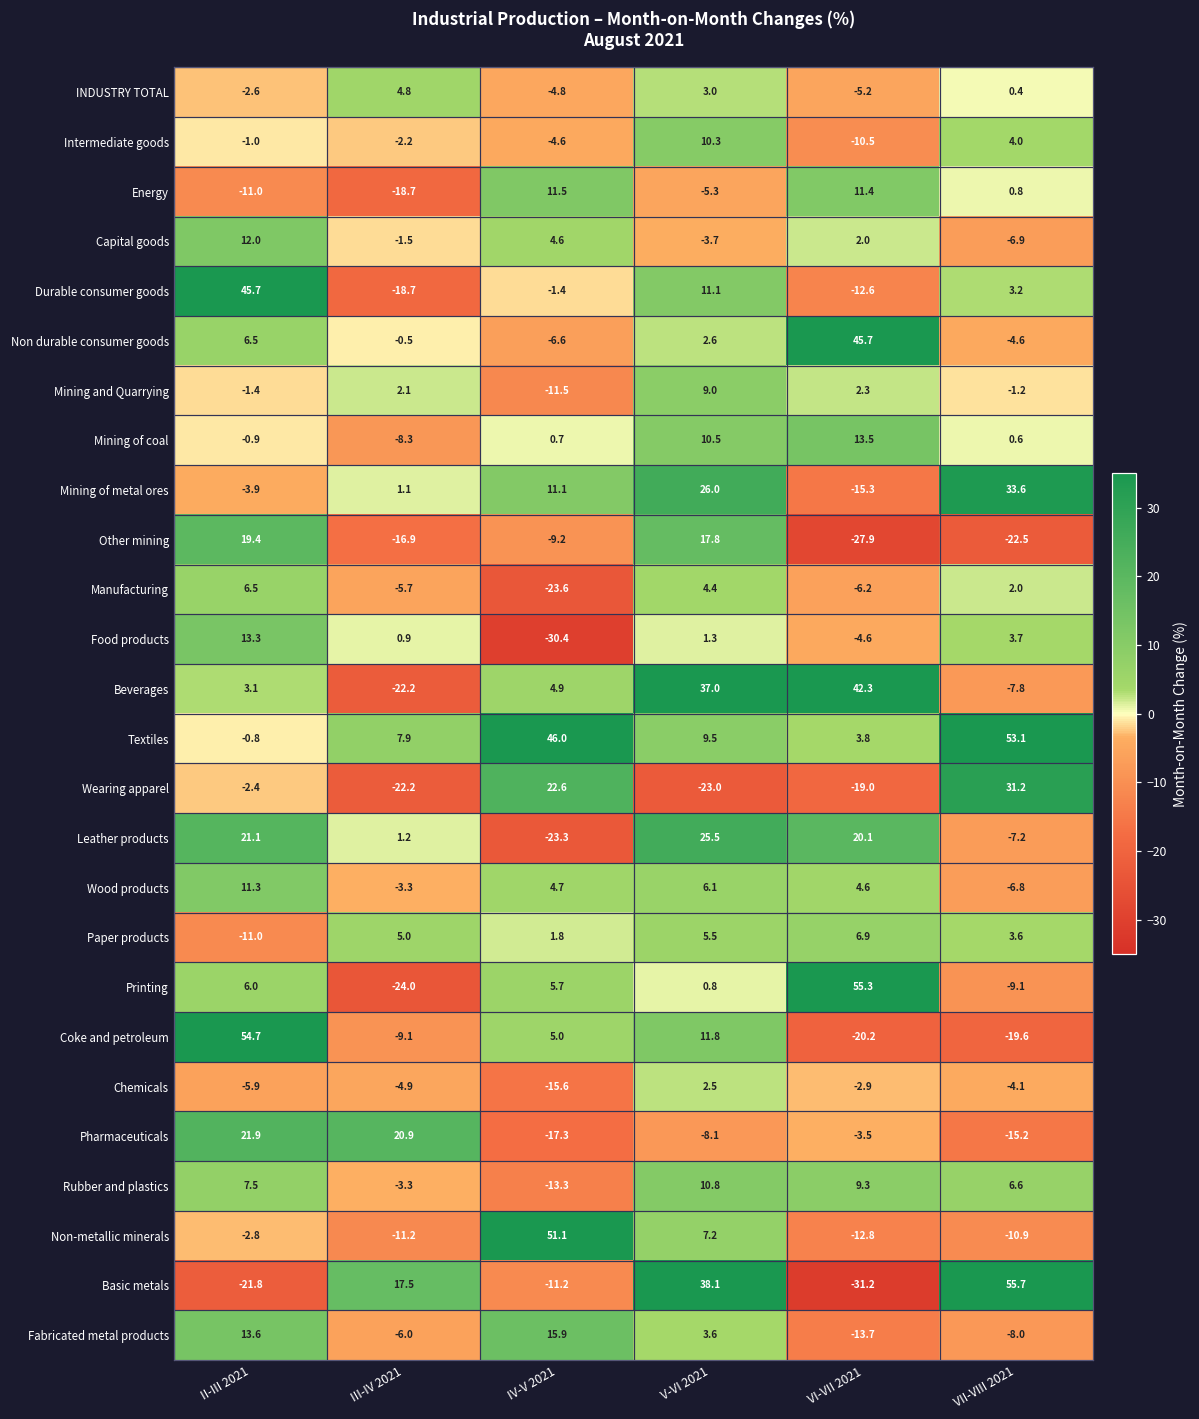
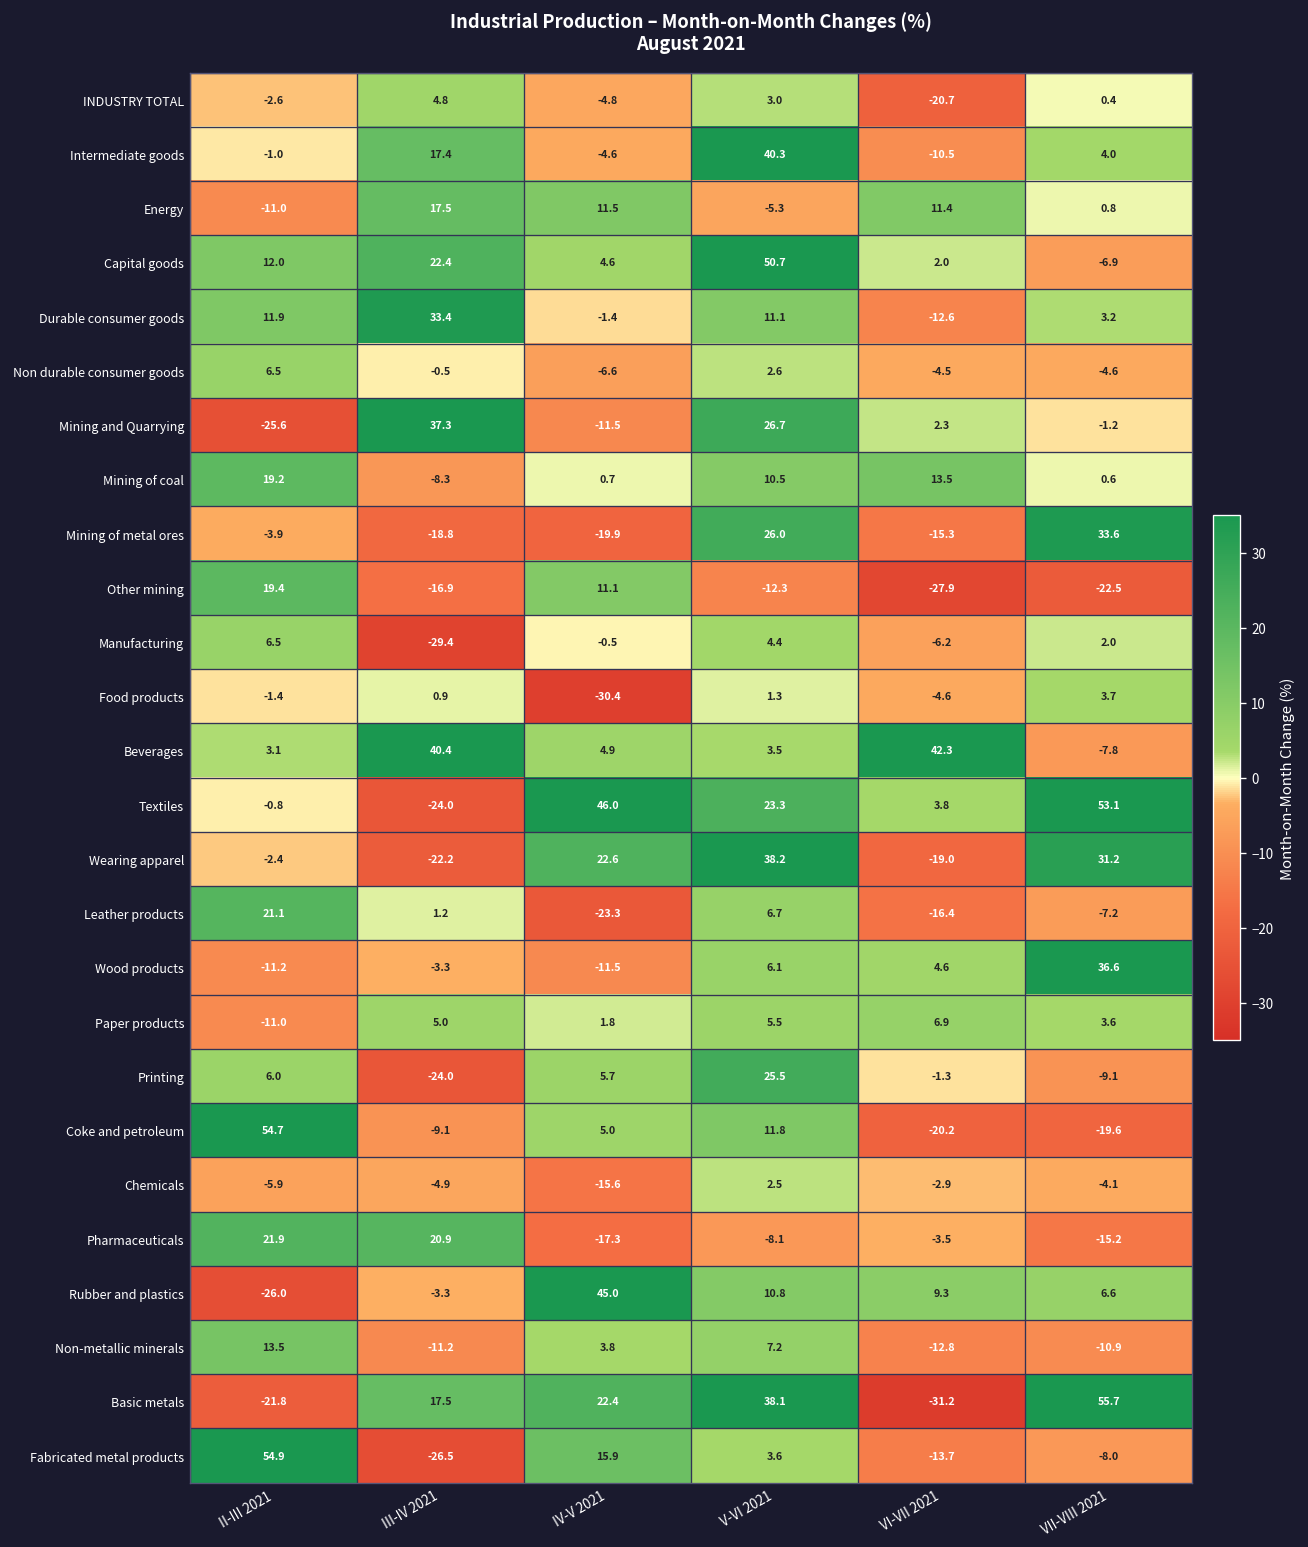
  {
    "INDUSTRY TOTAL": {
      "II-III 2021": -2.6,
      "III-IV 2021": 4.8,
      "IV-V 2021": -4.8,
      "V-VI 2021": 3.0,
-     "VI-VII 2021": -5.2,
+     "VI-VII 2021": -20.7,
      "VII-VIII 2021": 0.4
    },
    "Intermediate goods": {
      "II-III 2021": -1.0,
-     "III-IV 2021": -2.2,
+     "III-IV 2021": 17.4,
      "IV-V 2021": -4.6,
-     "V-VI 2021": 10.3,
+     "V-VI 2021": 40.3,
      "VI-VII 2021": -10.5,
      "VII-VIII 2021": 4.0
    },
    "Energy": {
      "II-III 2021": -11.0,
-     "III-IV 2021": -18.7,
+     "III-IV 2021": 17.5,
      "IV-V 2021": 11.5,
      "V-VI 2021": -5.3,
      "VI-VII 2021": 11.4,
      "VII-VIII 2021": 0.8
    },
    "Capital goods": {
      "II-III 2021": 12.0,
-     "III-IV 2021": -1.5,
+     "III-IV 2021": 22.4,
      "IV-V 2021": 4.6,
-     "V-VI 2021": -3.7,
+     "V-VI 2021": 50.7,
      "VI-VII 2021": 2.0,
      "VII-VIII 2021": -6.9
    },
    "Durable consumer goods": {
-     "II-III 2021": 45.7,
-     "III-IV 2021": -18.7,
+     "II-III 2021": 11.9,
+     "III-IV 2021": 33.4,
      "IV-V 2021": -1.4,
      "V-VI 2021": 11.1,
      "VI-VII 2021": -12.6,
      "VII-VIII 2021": 3.2
    },
    "Non durable consumer goods": {
      "II-III 2021": 6.5,
      "III-IV 2021": -0.5,
      "IV-V 2021": -6.6,
      "V-VI 2021": 2.6,
-     "VI-VII 2021": 45.7,
+     "VI-VII 2021": -4.5,
      "VII-VIII 2021": -4.6
    },
    "Mining and Quarrying": {
-     "II-III 2021": -1.4,
-     "III-IV 2021": 2.1,
+     "II-III 2021": -25.6,
+     "III-IV 2021": 37.3,
      "IV-V 2021": -11.5,
-     "V-VI 2021": 9.0,
+     "V-VI 2021": 26.7,
      "VI-VII 2021": 2.3,
      "VII-VIII 2021": -1.2
    },
    "Mining of coal": {
-     "II-III 2021": -0.9,
+     "II-III 2021": 19.2,
      "III-IV 2021": -8.3,
      "IV-V 2021": 0.7,
      "V-VI 2021": 10.5,
      "VI-VII 2021": 13.5,
      "VII-VIII 2021": 0.6
    },
    "Mining of metal ores": {
      "II-III 2021": -3.9,
-     "III-IV 2021": 1.1,
-     "IV-V 2021": 11.1,
+     "III-IV 2021": -18.8,
+     "IV-V 2021": -19.9,
      "V-VI 2021": 26.0,
      "VI-VII 2021": -15.3,
      "VII-VIII 2021": 33.6
    },
    "Other mining": {
      "II-III 2021": 19.4,
      "III-IV 2021": -16.9,
-     "IV-V 2021": -9.2,
-     "V-VI 2021": 17.8,
+     "IV-V 2021": 11.1,
+     "V-VI 2021": -12.3,
      "VI-VII 2021": -27.9,
      "VII-VIII 2021": -22.5
    },
    "Manufacturing": {
      "II-III 2021": 6.5,
-     "III-IV 2021": -5.7,
-     "IV-V 2021": -23.6,
+     "III-IV 2021": -29.4,
+     "IV-V 2021": -0.5,
      "V-VI 2021": 4.4,
      "VI-VII 2021": -6.2,
      "VII-VIII 2021": 2.0
    },
    "Food products": {
-     "II-III 2021": 13.3,
+     "II-III 2021": -1.4,
      "III-IV 2021": 0.9,
      "IV-V 2021": -30.4,
      "V-VI 2021": 1.3,
      "VI-VII 2021": -4.6,
      "VII-VIII 2021": 3.7
    },
    "Beverages": {
      "II-III 2021": 3.1,
-     "III-IV 2021": -22.2,
+     "III-IV 2021": 40.4,
      "IV-V 2021": 4.9,
-     "V-VI 2021": 37.0,
+     "V-VI 2021": 3.5,
      "VI-VII 2021": 42.3,
      "VII-VIII 2021": -7.8
    },
    "Textiles": {
      "II-III 2021": -0.8,
-     "III-IV 2021": 7.9,
+     "III-IV 2021": -24.0,
      "IV-V 2021": 46.0,
-     "V-VI 2021": 9.5,
+     "V-VI 2021": 23.3,
      "VI-VII 2021": 3.8,
      "VII-VIII 2021": 53.1
    },
    "Wearing apparel": {
      "II-III 2021": -2.4,
      "III-IV 2021": -22.2,
      "IV-V 2021": 22.6,
-     "V-VI 2021": -23.0,
+     "V-VI 2021": 38.2,
      "VI-VII 2021": -19.0,
      "VII-VIII 2021": 31.2
    },
    "Leather products": {
      "II-III 2021": 21.1,
      "III-IV 2021": 1.2,
      "IV-V 2021": -23.3,
-     "V-VI 2021": 25.5,
-     "VI-VII 2021": 20.1,
+     "V-VI 2021": 6.7,
+     "VI-VII 2021": -16.4,
      "VII-VIII 2021": -7.2
    },
    "Wood products": {
-     "II-III 2021": 11.3,
+     "II-III 2021": -11.2,
      "III-IV 2021": -3.3,
-     "IV-V 2021": 4.7,
+     "IV-V 2021": -11.5,
      "V-VI 2021": 6.1,
      "VI-VII 2021": 4.6,
-     "VII-VIII 2021": -6.8
+     "VII-VIII 2021": 36.6
    },
    "Paper products": {
      "II-III 2021": -11.0,
      "III-IV 2021": 5.0,
      "IV-V 2021": 1.8,
      "V-VI 2021": 5.5,
      "VI-VII 2021": 6.9,
      "VII-VIII 2021": 3.6
    },
    "Printing": {
      "II-III 2021": 6.0,
      "III-IV 2021": -24.0,
      "IV-V 2021": 5.7,
-     "V-VI 2021": 0.8,
-     "VI-VII 2021": 55.3,
+     "V-VI 2021": 25.5,
+     "VI-VII 2021": -1.3,
      "VII-VIII 2021": -9.1
    },
    "Coke and petroleum": {
      "II-III 2021": 54.7,
      "III-IV 2021": -9.1,
      "IV-V 2021": 5.0,
      "V-VI 2021": 11.8,
      "VI-VII 2021": -20.2,
      "VII-VIII 2021": -19.6
    },
    "Chemicals": {
      "II-III 2021": -5.9,
      "III-IV 2021": -4.9,
      "IV-V 2021": -15.6,
      "V-VI 2021": 2.5,
      "VI-VII 2021": -2.9,
      "VII-VIII 2021": -4.1
    },
    "Pharmaceuticals": {
      "II-III 2021": 21.9,
      "III-IV 2021": 20.9,
      "IV-V 2021": -17.3,
      "V-VI 2021": -8.1,
      "VI-VII 2021": -3.5,
      "VII-VIII 2021": -15.2
    },
    "Rubber and plastics": {
-     "II-III 2021": 7.5,
+     "II-III 2021": -26.0,
      "III-IV 2021": -3.3,
-     "IV-V 2021": -13.3,
+     "IV-V 2021": 45.0,
      "V-VI 2021": 10.8,
      "VI-VII 2021": 9.3,
      "VII-VIII 2021": 6.6
    },
    "Non-metallic minerals": {
-     "II-III 2021": -2.8,
+     "II-III 2021": 13.5,
      "III-IV 2021": -11.2,
-     "IV-V 2021": 51.1,
+     "IV-V 2021": 3.8,
      "V-VI 2021": 7.2,
      "VI-VII 2021": -12.8,
      "VII-VIII 2021": -10.9
    },
    "Basic metals": {
      "II-III 2021": -21.8,
      "III-IV 2021": 17.5,
-     "IV-V 2021": -11.2,
+     "IV-V 2021": 22.4,
      "V-VI 2021": 38.1,
      "VI-VII 2021": -31.2,
      "VII-VIII 2021": 55.7
    },
    "Fabricated metal products": {
-     "II-III 2021": 13.6,
-     "III-IV 2021": -6.0,
+     "II-III 2021": 54.9,
+     "III-IV 2021": -26.5,
      "IV-V 2021": 15.9,
      "V-VI 2021": 3.6,
      "VI-VII 2021": -13.7,
      "VII-VIII 2021": -8.0
    }
  }
